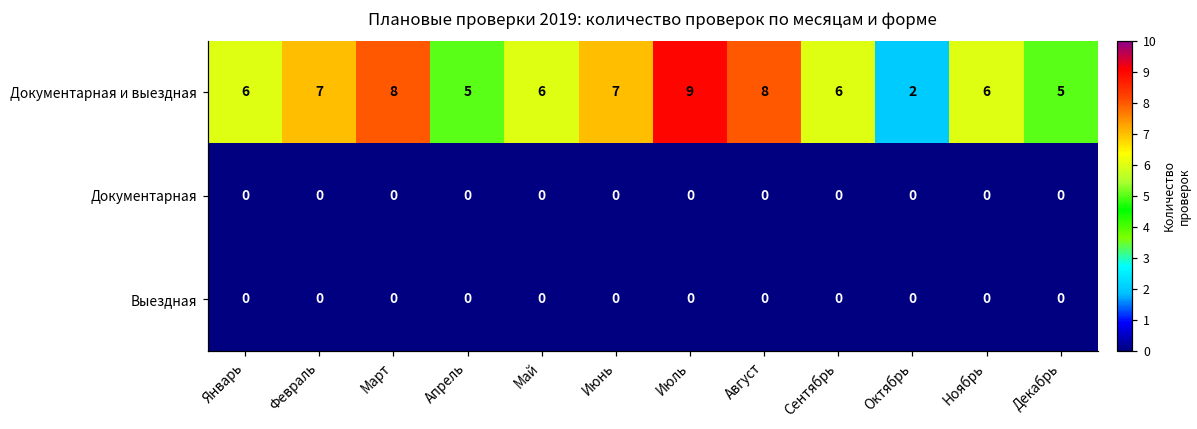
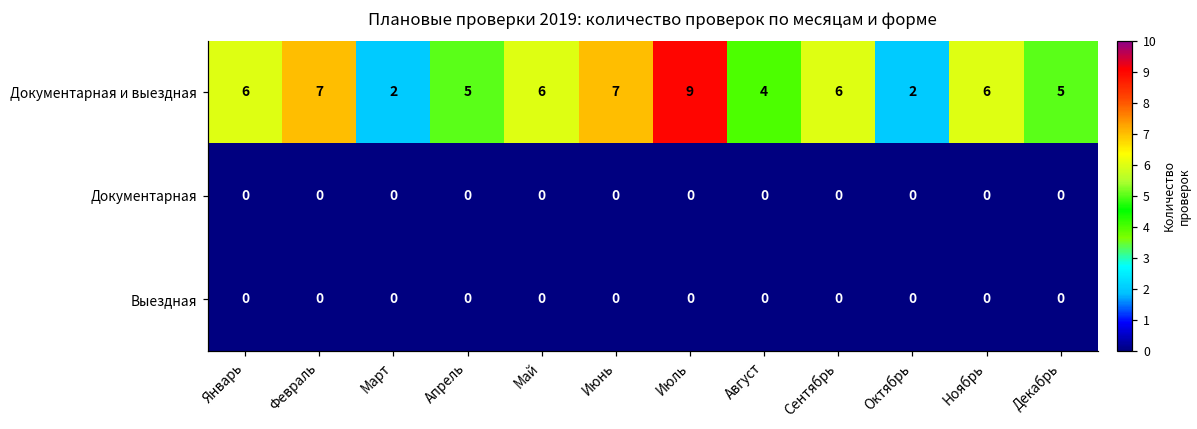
  {
    "Документарная и выездная": {
      "Январь": 6,
      "Февраль": 7,
-     "Март": 8,
+     "Март": 2,
      "Апрель": 5,
      "Май": 6,
      "Июнь": 7,
      "Июль": 9,
-     "Август": 8,
+     "Август": 4,
      "Сентябрь": 6,
      "Октябрь": 2,
      "Ноябрь": 6,
      "Декабрь": 5
    },
    "Документарная": {
      "Январь": 0,
      "Февраль": 0,
      "Март": 0,
      "Апрель": 0,
      "Май": 0,
      "Июнь": 0,
      "Июль": 0,
      "Август": 0,
      "Сентябрь": 0,
      "Октябрь": 0,
      "Ноябрь": 0,
      "Декабрь": 0
    },
    "Выездная": {
      "Январь": 0,
      "Февраль": 0,
      "Март": 0,
      "Апрель": 0,
      "Май": 0,
      "Июнь": 0,
      "Июль": 0,
      "Август": 0,
      "Сентябрь": 0,
      "Октябрь": 0,
      "Ноябрь": 0,
      "Декабрь": 0
    }
  }
